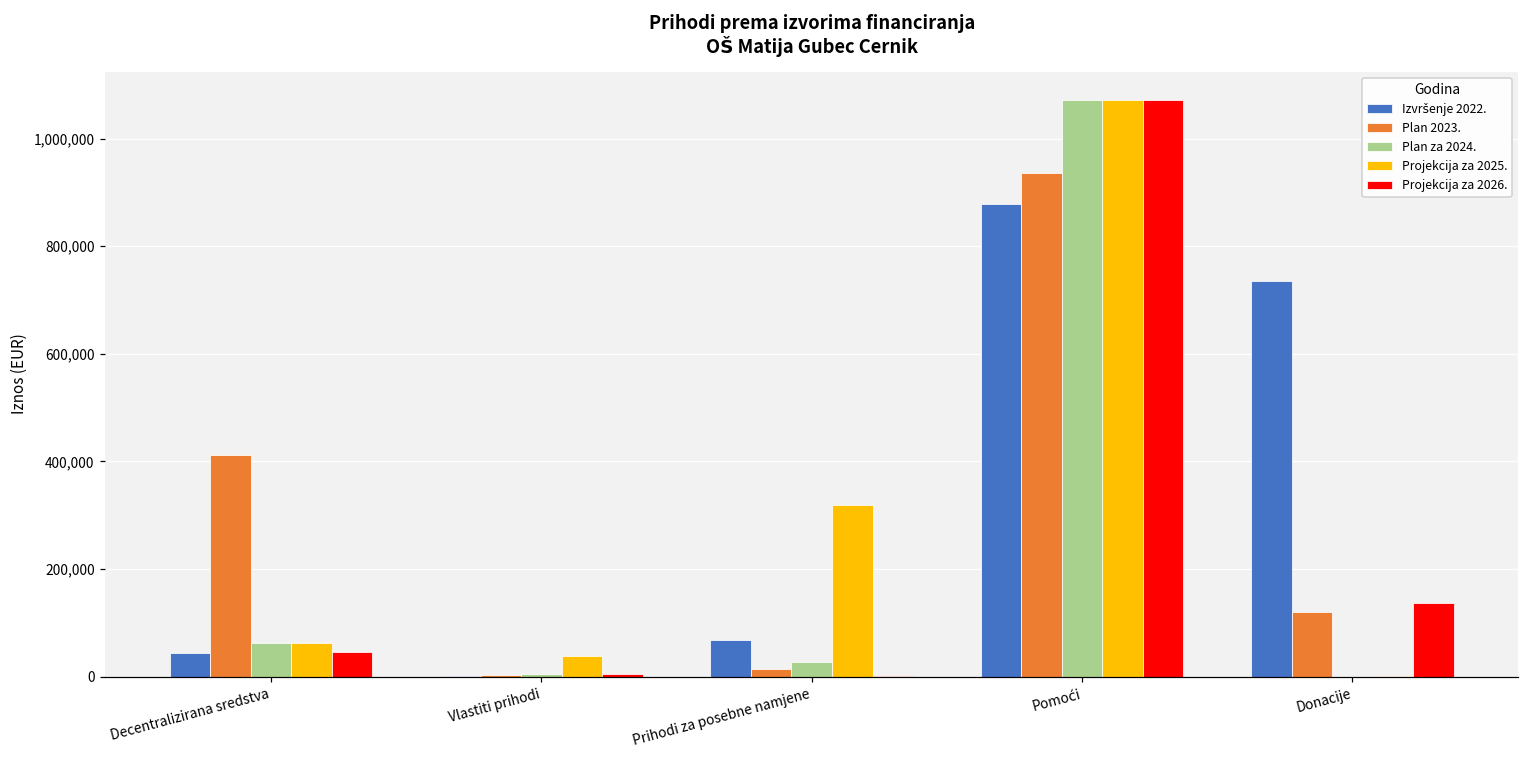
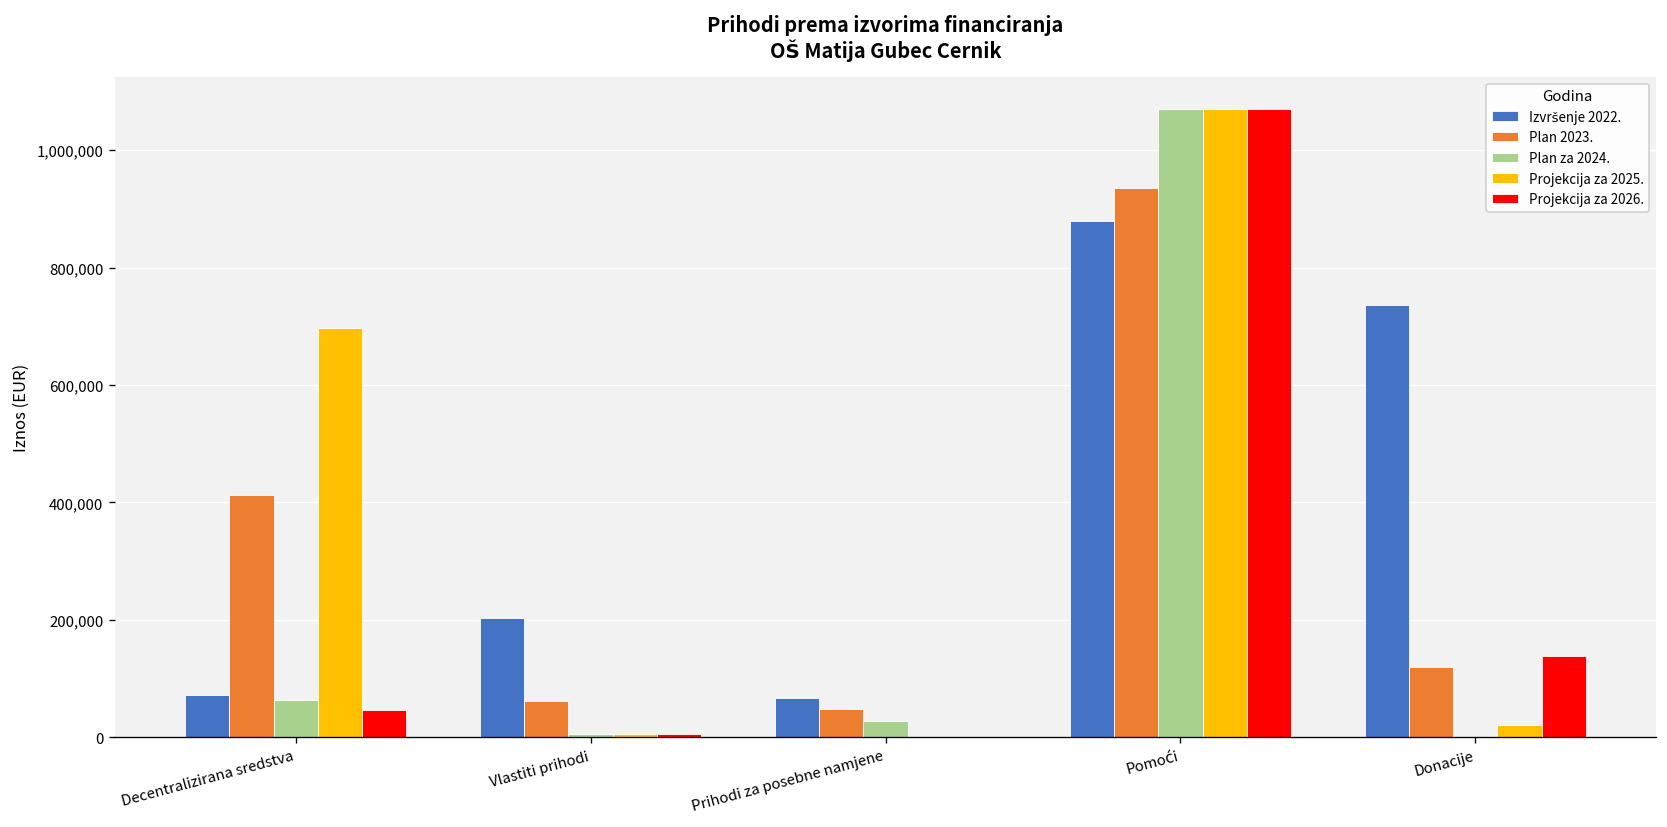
  {
    "Izvršenje 2022.": {
-     "Decentralizirana sredstva": "40,000",
-     "Vlastiti prihodi": "0",
+     "Decentralizirana sredstva": "70,000",
+     "Vlastiti prihodi": "200,000",
      "Prihodi za posebne namjene": "70,000",
      "Pomoći": "880,000",
      "Donacije": "740,000"
    },
    "Plan 2023.": {
      "Decentralizirana sredstva": "410,000",
-     "Vlastiti prihodi": "0",
-     "Prihodi za posebne namjene": "10,000",
+     "Vlastiti prihodi": "60,000",
+     "Prihodi za posebne namjene": "50,000",
      "Pomoći": "940,000",
      "Donacije": "120,000"
    },
    "Plan za 2024.": {
      "Decentralizirana sredstva": "60,000",
      "Prihodi za posebne namjene": "30,000",
      "Pomoći": "1,070,000"
    },
    "Projekcija za 2025.": {
-     "Decentralizirana sredstva": "60,000",
-     "Vlastiti prihodi": "40,000",
-     "Prihodi za posebne namjene": "320,000",
+     "Decentralizirana sredstva": "700,000",
+     "Vlastiti prihodi": "10,000",
+     "Prihodi za posebne namjene": "0",
      "Pomoći": "1,070,000",
-     "Donacije": "0"
+     "Donacije": "20,000"
    },
    "Projekcija za 2026.": {
      "Decentralizirana sredstva": "50,000",
      "Pomoći": "1,070,000",
      "Donacije": "140,000"
    }
  }
